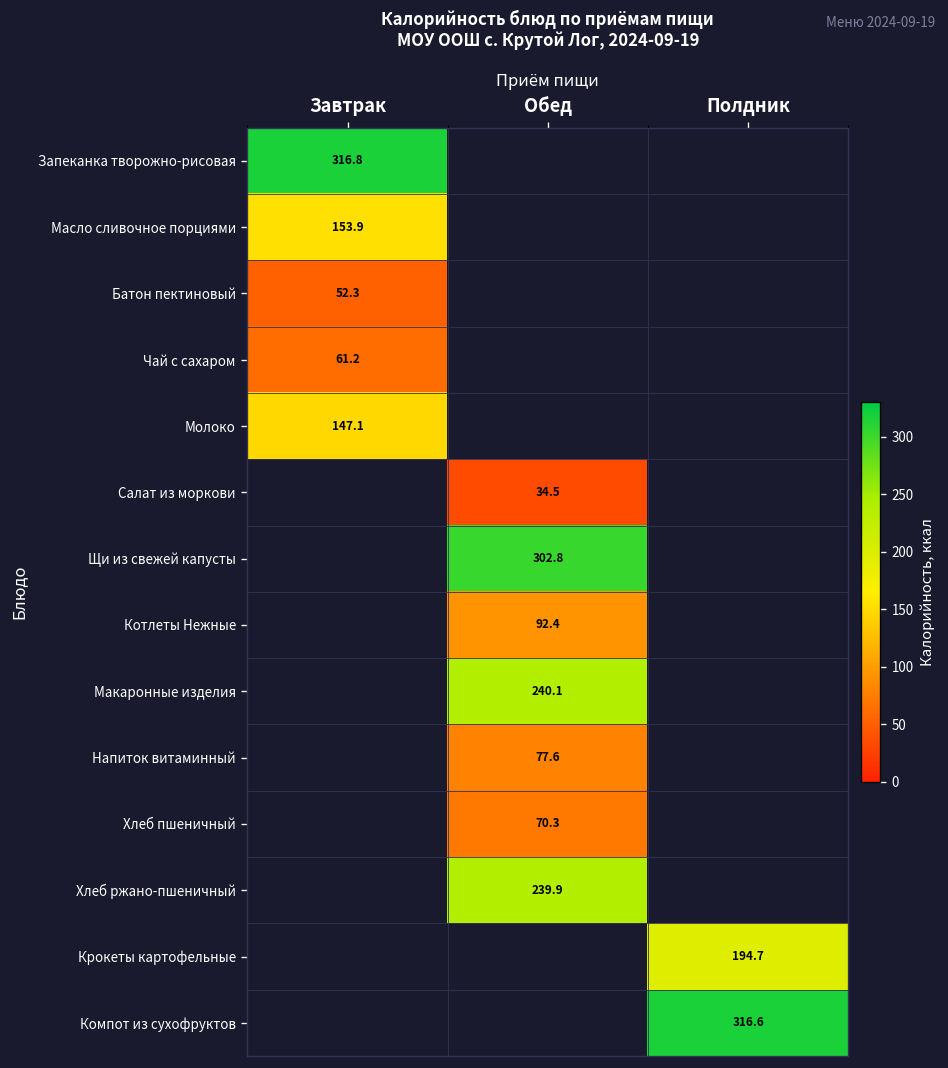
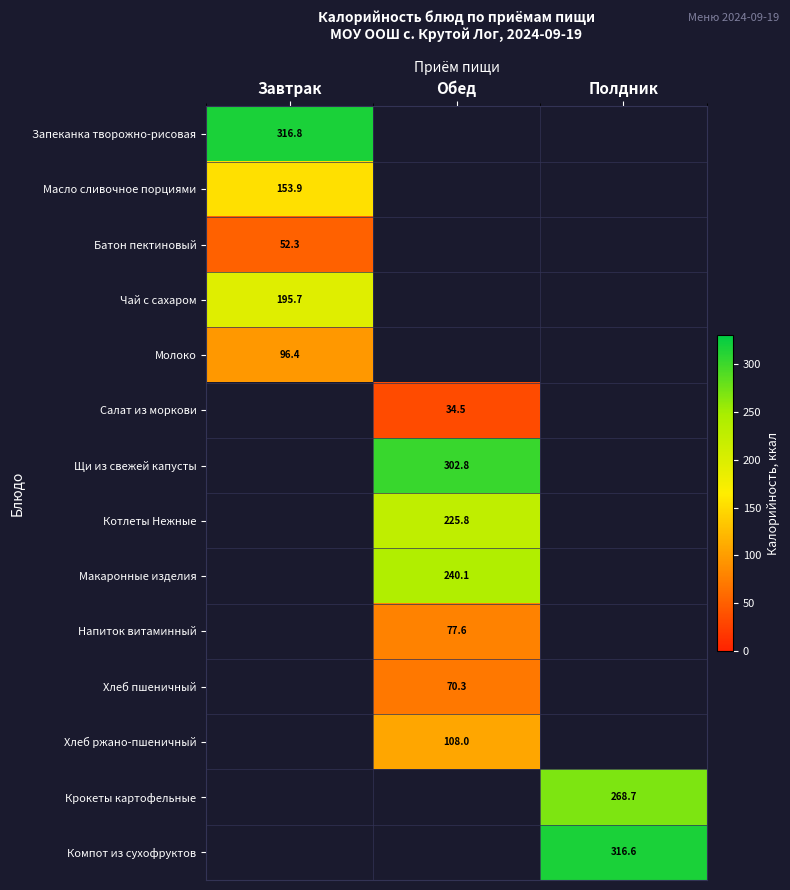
  {
    "Запеканка творожно-рисовая": {
      "Завтрак": 316.8
    },
    "Масло сливочное порциями": {
      "Завтрак": 153.9
    },
    "Батон пектиновый": {
      "Завтрак": 52.3
    },
    "Чай с сахаром": {
-     "Завтрак": 61.2
+     "Завтрак": 195.7
    },
    "Молоко": {
-     "Завтрак": 147.1
+     "Завтрак": 96.4
    },
    "Салат из моркови": {
      "Обед": 34.5
    },
    "Щи из свежей капусты": {
      "Обед": 302.8
    },
    "Котлеты Нежные": {
-     "Обед": 92.4
+     "Обед": 225.8
    },
    "Макаронные изделия": {
      "Обед": 240.1
    },
    "Напиток витаминный": {
      "Обед": 77.6
    },
    "Хлеб пшеничный": {
      "Обед": 70.3
    },
    "Хлеб ржано-пшеничный": {
-     "Обед": 239.9
+     "Обед": 108.0
    },
    "Крокеты картофельные": {
-     "Полдник": 194.7
+     "Полдник": 268.7
    },
    "Компот из сухофруктов": {
      "Полдник": 316.6
    }
  }
